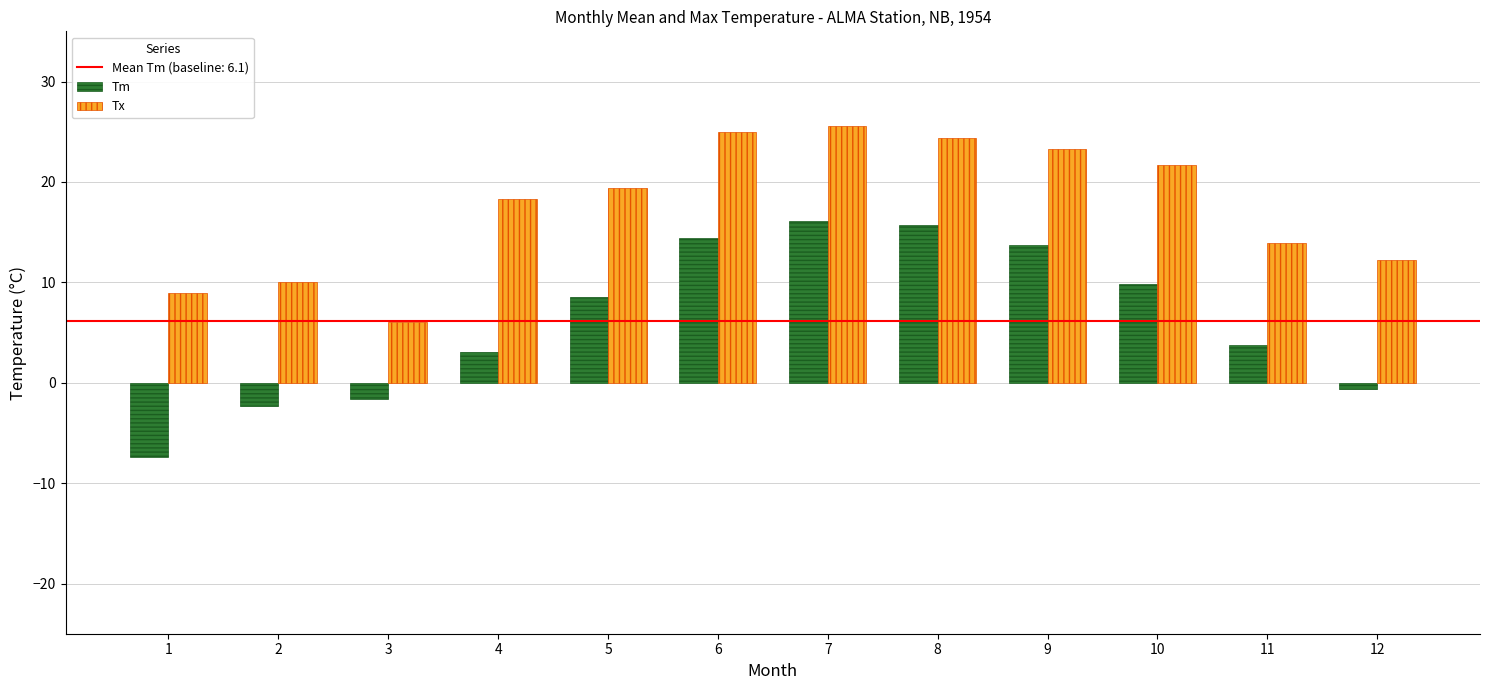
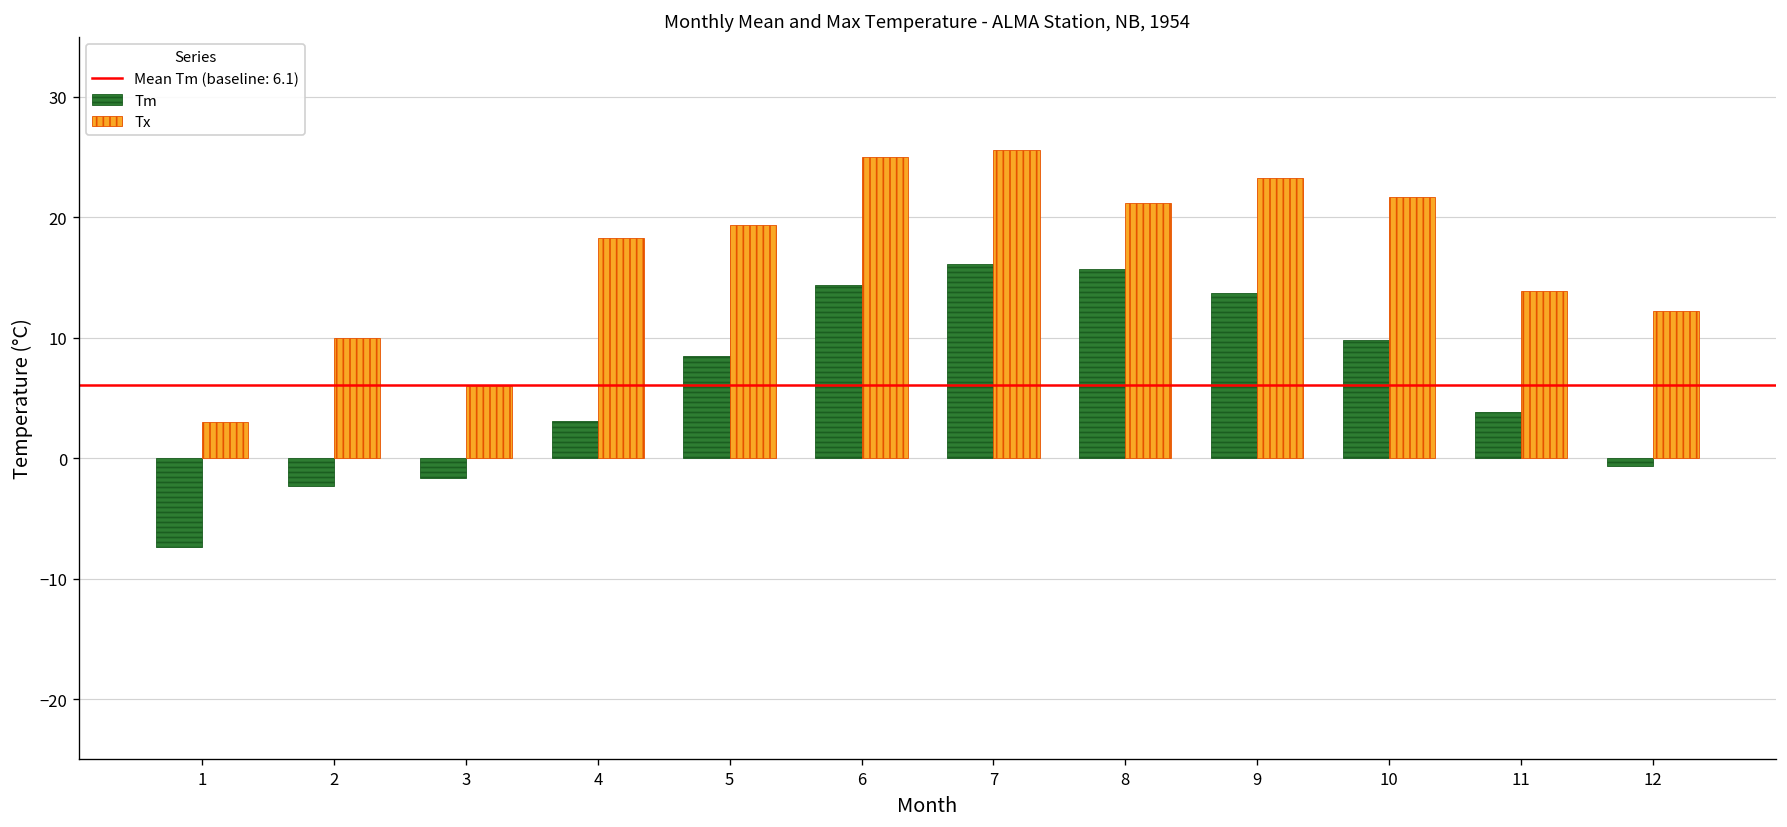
  {
    "Tm": {
      "1": -7.4,
      "2": -2.3,
      "3": -1.6,
      "4": 3.1,
      "5": 8.5,
      "6": 14.4,
      "7": 16.1,
      "8": 15.7,
      "9": 13.7,
      "10": 9.8,
      "11": 3.8,
      "12": -0.6
    },
    "Tx": {
-     "1": 8.9,
+     "1": 3.0,
      "2": 10.0,
      "3": 6.0,
      "4": 18.3,
      "5": 19.4,
      "6": 25.0,
      "7": 25.6,
-     "8": 24.4,
+     "8": 21.2,
      "9": 23.3,
      "10": 21.7,
      "11": 13.9,
      "12": 12.2
    }
  }
